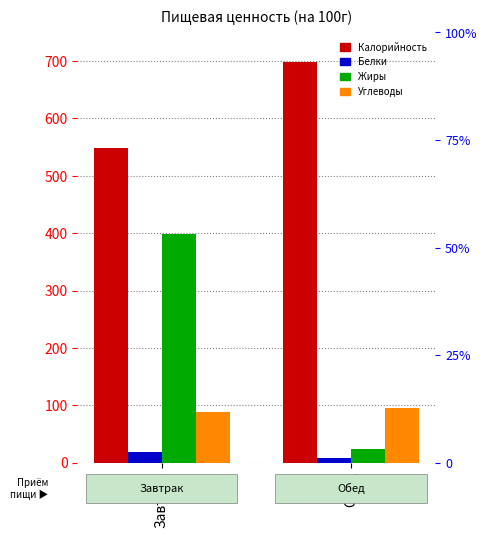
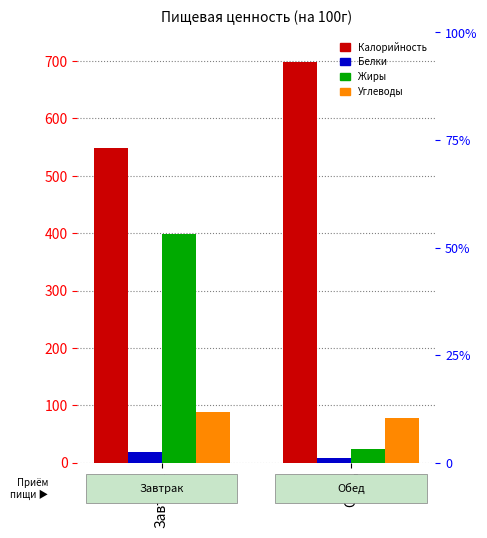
  {
    "Калорийность": {
      "Завтрак": 550,
      "Обед": 700
    },
    "Белки": {
      "Завтрак": 20,
      "Обед": 10
    },
    "Жиры": {
      "Завтрак": 400,
      "Обед": 20
    },
    "Углеводы": {
      "Завтрак": 90,
-     "Обед": 100
+     "Обед": 80
    }
  }
